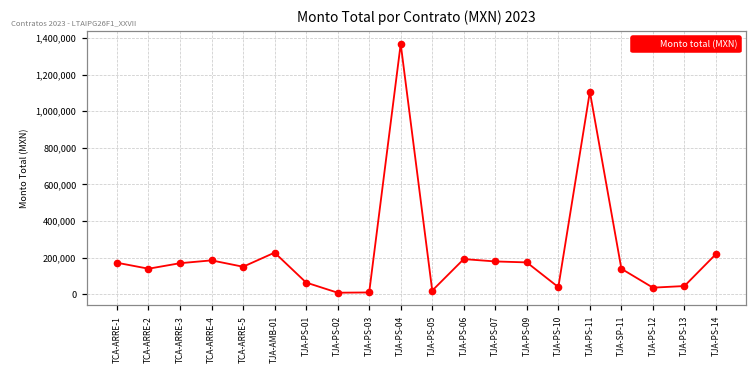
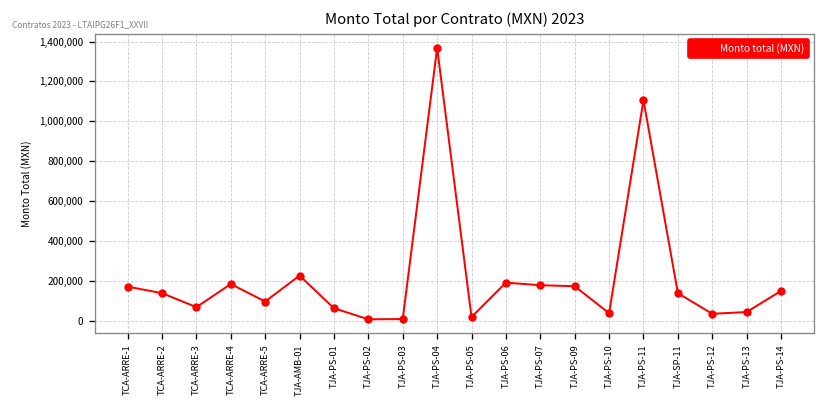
  {
    "TCA-ARRE-1": "170,000",
    "TCA-ARRE-2": "140,000",
-   "TCA-ARRE-3": "170,000",
+   "TCA-ARRE-3": "70,000",
    "TCA-ARRE-4": "190,000",
-   "TCA-ARRE-5": "150,000",
+   "TCA-ARRE-5": "100,000",
    "TJA-AMB-01": "230,000",
    "TJA-PS-01": "60,000",
    "TJA-PS-02": "10,000",
    "TJA-PS-03": "10,000",
    "TJA-PS-04": "1,370,000",
    "TJA-PS-05": "20,000",
    "TJA-PS-06": "190,000",
    "TJA-PS-07": "180,000",
    "TJA-PS-09": "170,000",
    "TJA-PS-10": "40,000",
    "TJA-PS-11": "1,110,000",
    "TJA-SP-11": "140,000",
    "TJA-PS-12": "40,000",
    "TJA-PS-13": "40,000",
-   "TJA-PS-14": "220,000"
+   "TJA-PS-14": "150,000"
  }
